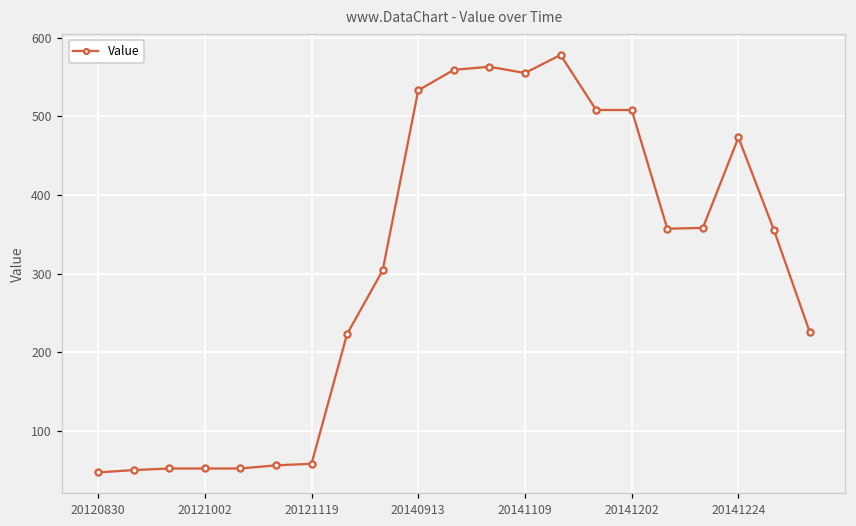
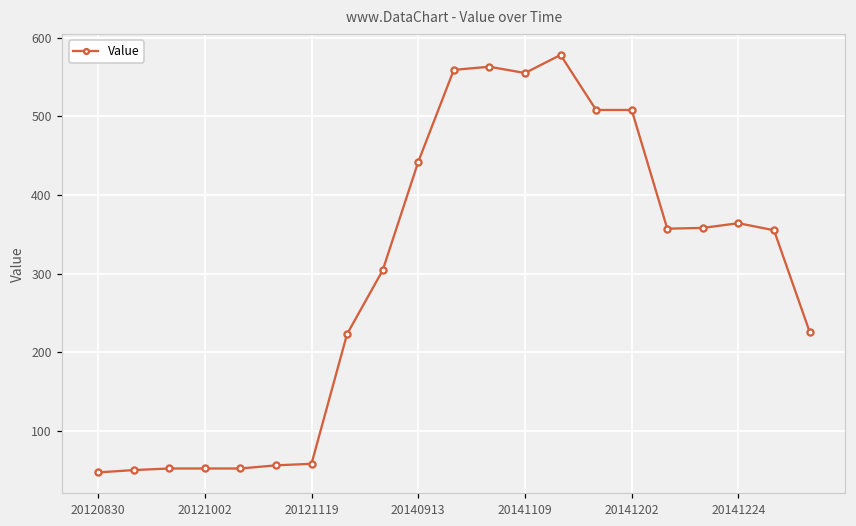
  {
    "20120830": 50,
    "20121002": 50,
    "20121119": 60,
-   "20140913": 530,
+   "20140913": 440,
    "20141109": 560,
    "20141202": 510,
-   "20141224": 470
+   "20141224": 360
  }
